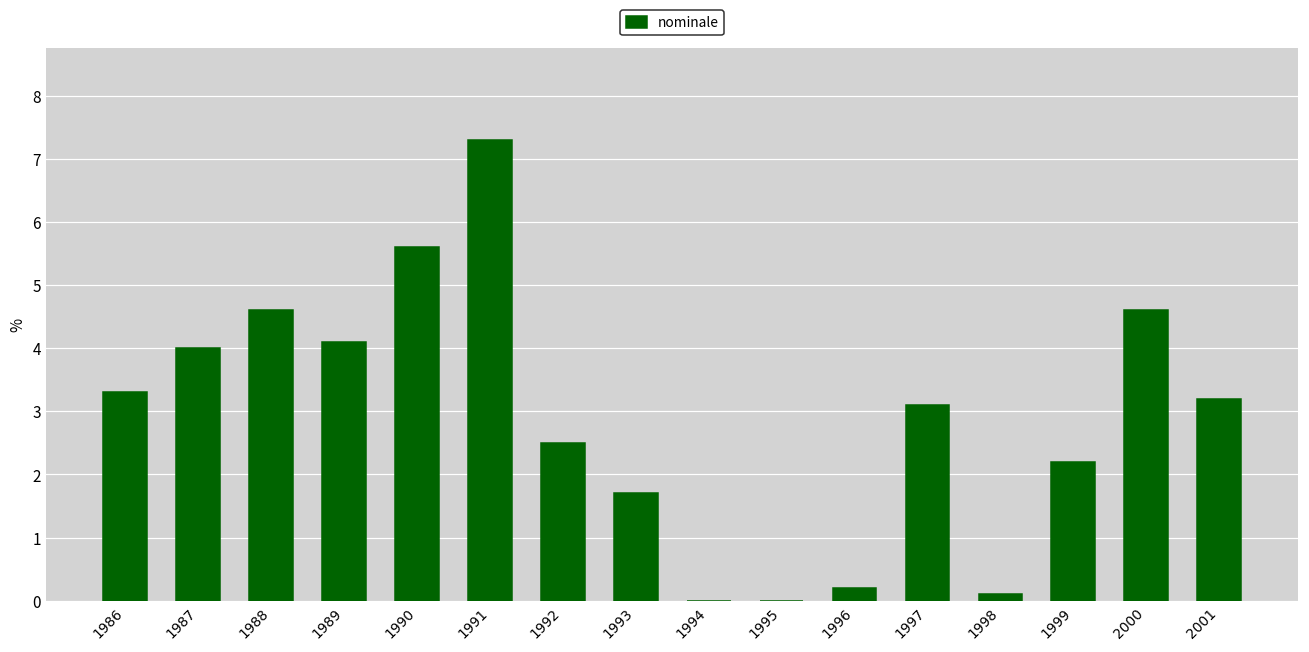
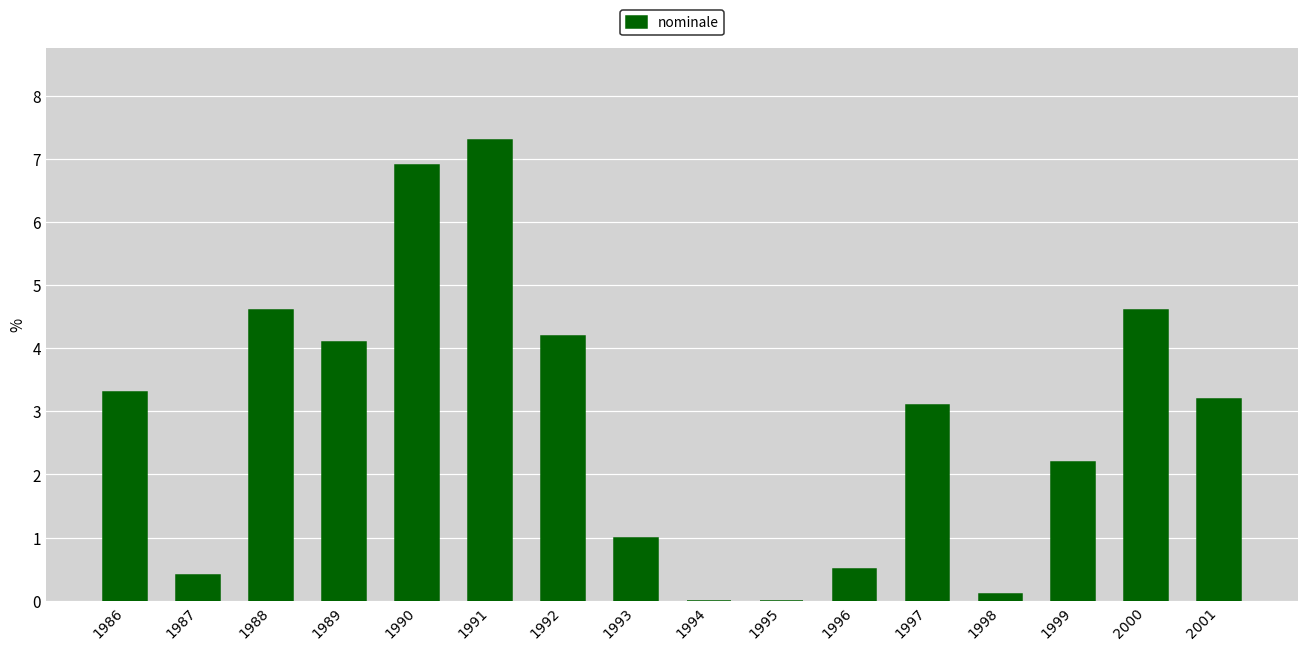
  {
    "1986": 3.3,
-   "1987": 4.0,
+   "1987": 0.4,
    "1988": 4.6,
    "1989": 4.1,
-   "1990": 5.6,
+   "1990": 6.9,
    "1991": 7.3,
-   "1992": 2.5,
-   "1993": 1.7,
+   "1992": 4.2,
+   "1993": 1.0,
    "1994": 0.0,
    "1995": 0.0,
-   "1996": 0.2,
+   "1996": 0.5,
    "1997": 3.1,
    "1998": 0.1,
    "1999": 2.2,
    "2000": 4.6,
    "2001": 3.2
  }
